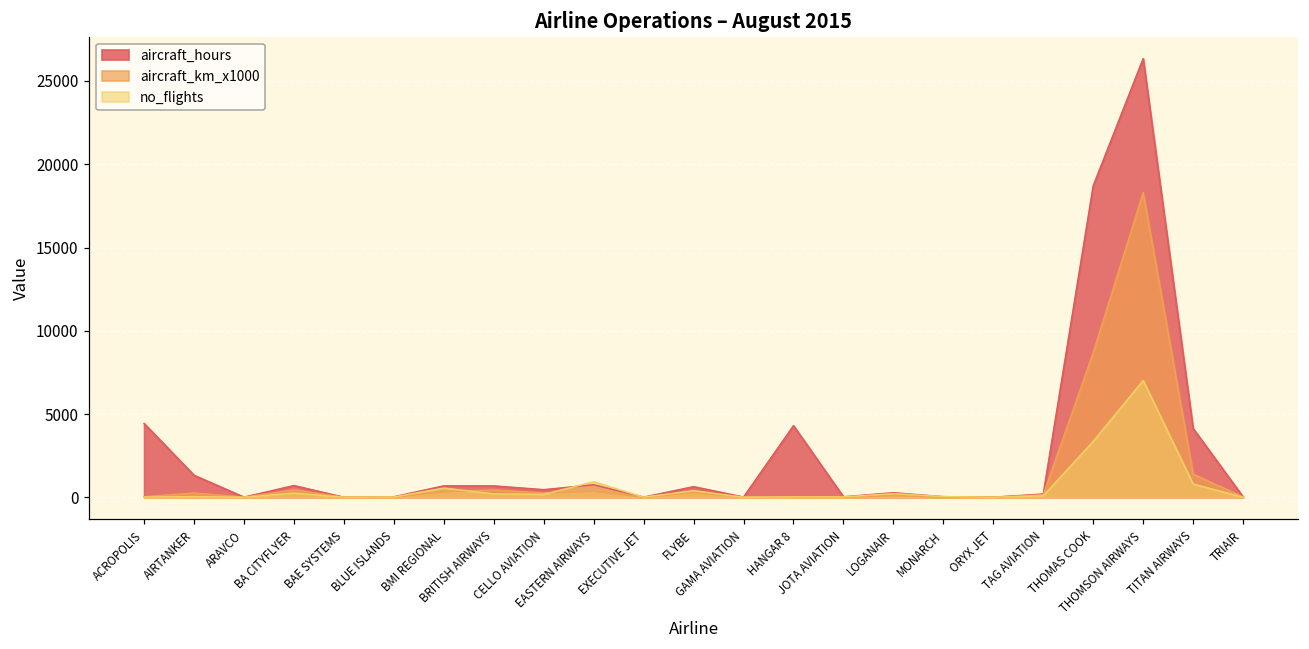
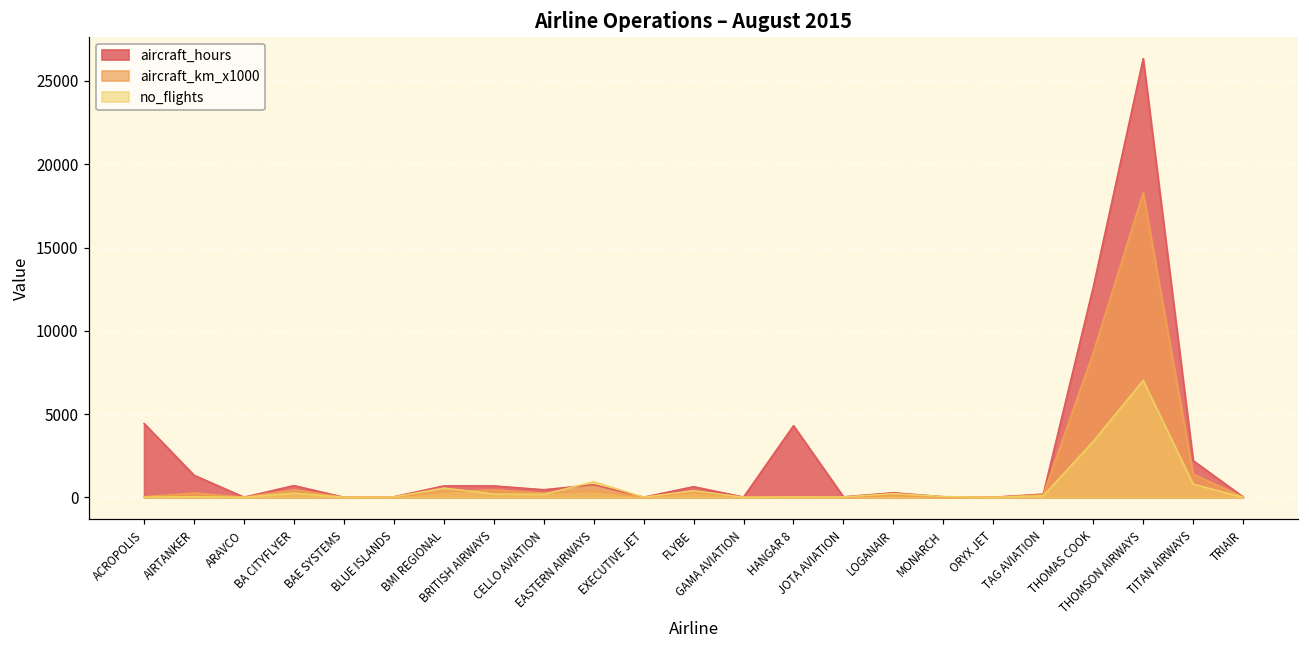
  {
    "aircraft_hours": {
      "ACROPOLIS": 4400,
      "AIRTANKER": 1300,
      "BA CITYFLYER": 700,
      "BRITISH AIRWAYS": 700,
      "CELLO AVIATION": 500,
      "EASTERN AIRWAYS": 800,
      "FLYBE": 600,
      "HANGAR 8": 4300,
-     "THOMAS COOK": 18700,
+     "THOMAS COOK": 12600,
      "THOMSON AIRWAYS": 26300,
-     "TITAN AIRWAYS": 4100
+     "TITAN AIRWAYS": 2200
    }
  }
